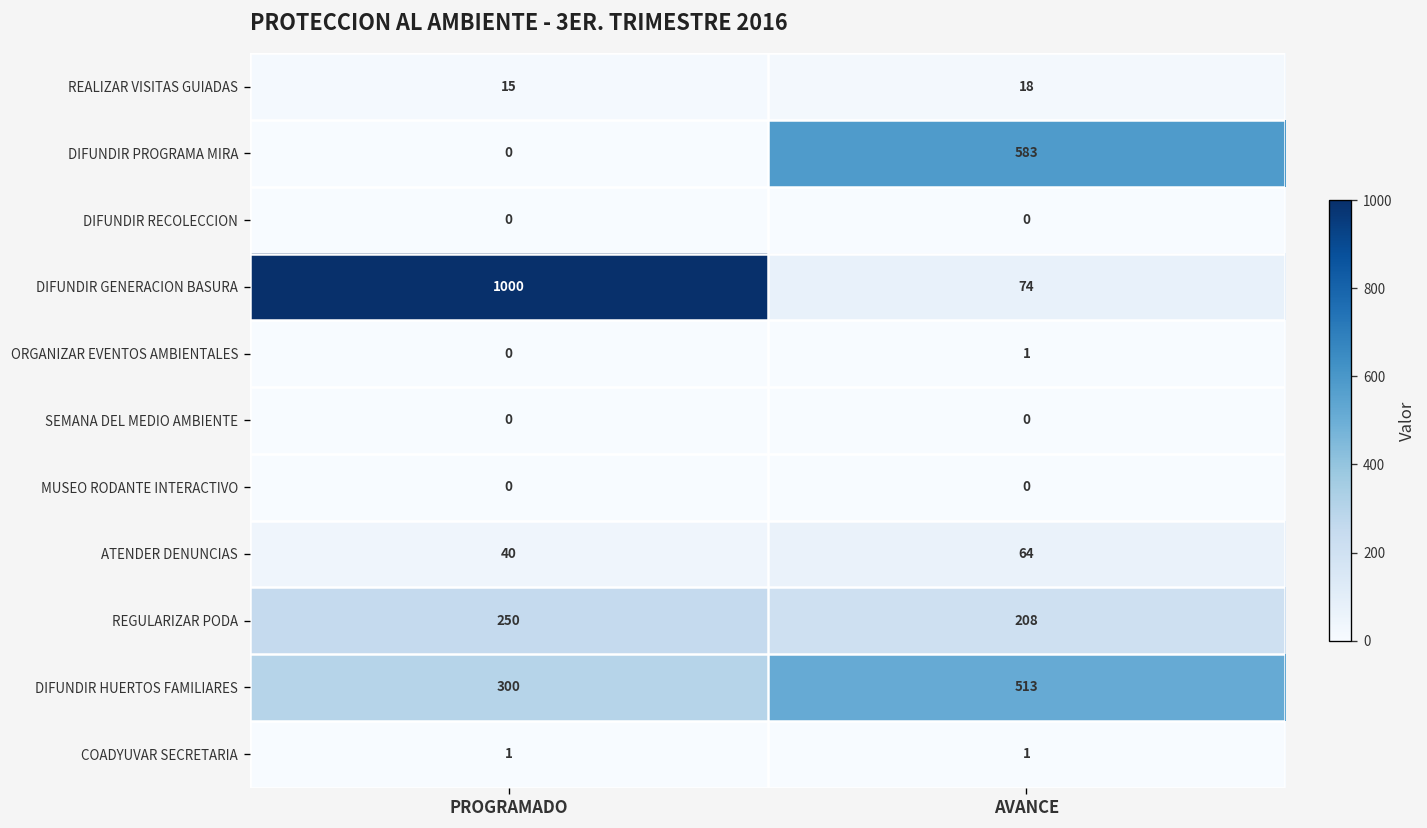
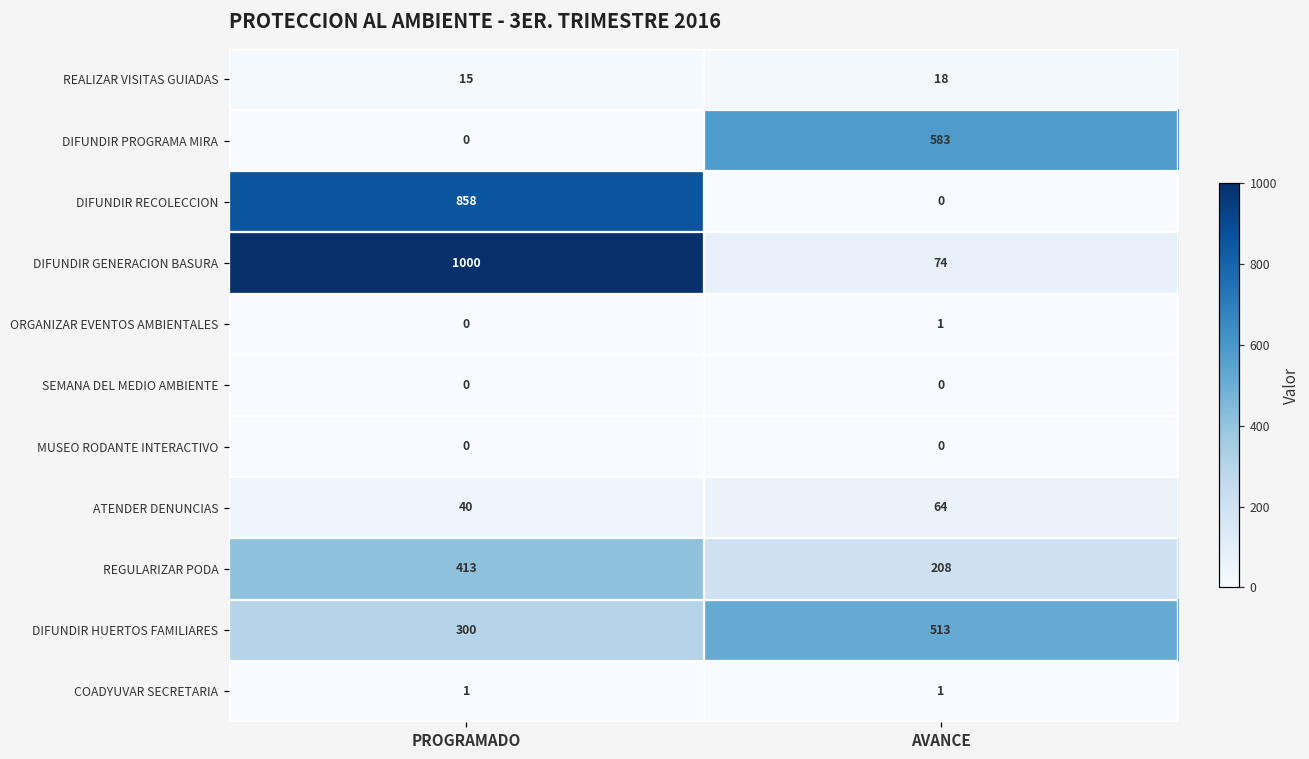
  {
    "REALIZAR VISITAS GUIADAS": {
      "PROGRAMADO": 15,
      "AVANCE": 18
    },
    "DIFUNDIR PROGRAMA MIRA": {
      "PROGRAMADO": 0,
      "AVANCE": 583
    },
    "DIFUNDIR RECOLECCION": {
-     "PROGRAMADO": 0,
+     "PROGRAMADO": 858,
      "AVANCE": 0
    },
    "DIFUNDIR GENERACION BASURA": {
      "PROGRAMADO": 1000,
      "AVANCE": 74
    },
    "ORGANIZAR EVENTOS AMBIENTALES": {
      "PROGRAMADO": 0,
      "AVANCE": 1
    },
    "SEMANA DEL MEDIO AMBIENTE": {
      "PROGRAMADO": 0,
      "AVANCE": 0
    },
    "MUSEO RODANTE INTERACTIVO": {
      "PROGRAMADO": 0,
      "AVANCE": 0
    },
    "ATENDER DENUNCIAS": {
      "PROGRAMADO": 40,
      "AVANCE": 64
    },
    "REGULARIZAR PODA": {
-     "PROGRAMADO": 250,
+     "PROGRAMADO": 413,
      "AVANCE": 208
    },
    "DIFUNDIR HUERTOS FAMILIARES": {
      "PROGRAMADO": 300,
      "AVANCE": 513
    },
    "COADYUVAR SECRETARIA": {
      "PROGRAMADO": 1,
      "AVANCE": 1
    }
  }
